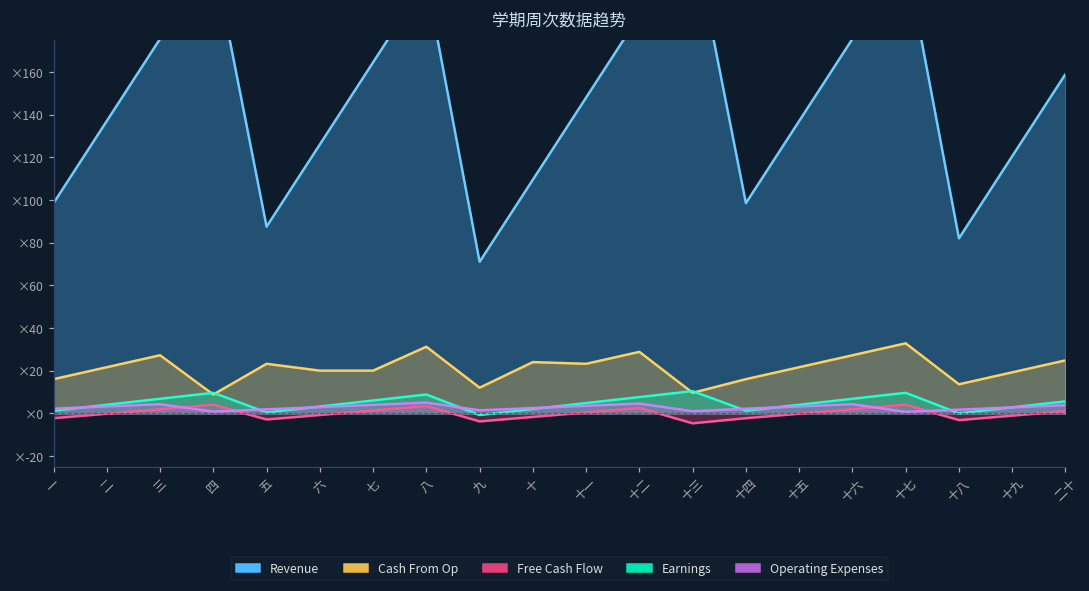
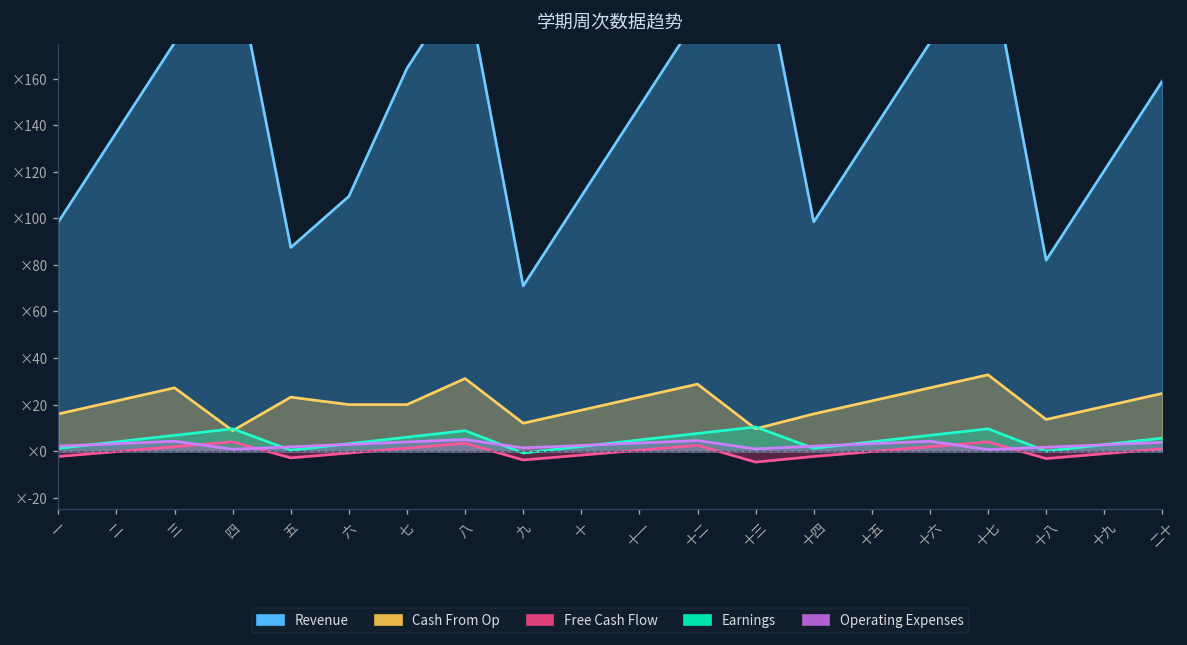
  {
    "Revenue": {
      "一": "×99",
      "二": "×137",
      "三": "×176",
      "五": "×88",
-     "六": "×126",
+     "六": "×110",
      "七": "×165",
      "九": "×71",
      "十": "×110",
      "十一": "×148",
      "十四": "×99",
      "十五": "×137",
      "十六": "×176",
      "十八": "×82",
      "十九": "×121",
      "二十": "×159"
    },
    "Cash From Op": {
      "一": "×16",
      "二": "×22",
      "三": "×27",
      "五": "×23",
      "六": "×20",
      "七": "×20",
      "八": "×31",
      "九": "×12",
-     "十": "×24",
+     "十": "×18",
      "十一": "×23",
      "十二": "×29",
      "十四": "×16",
      "十五": "×22",
      "十六": "×27",
      "十七": "×33",
      "十八": "×14",
      "十九": "×19",
      "二十": "×25"
    }
  }
